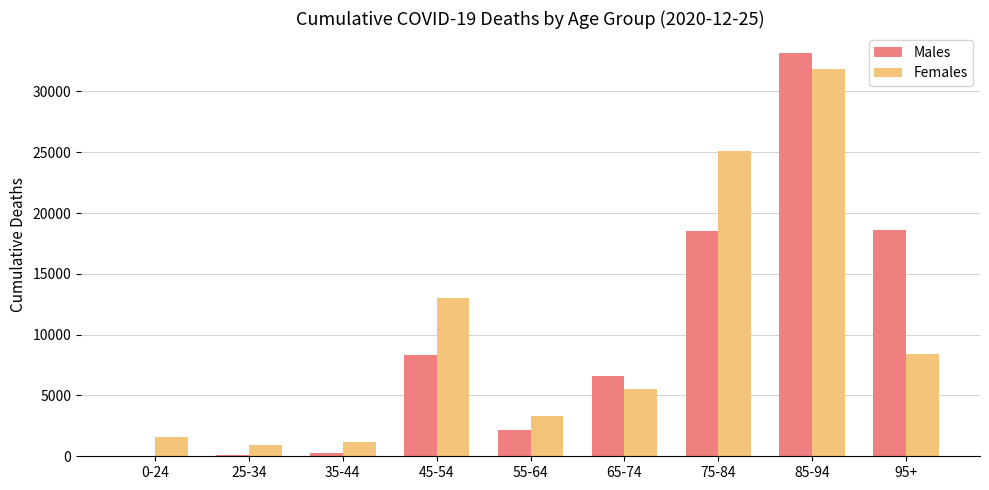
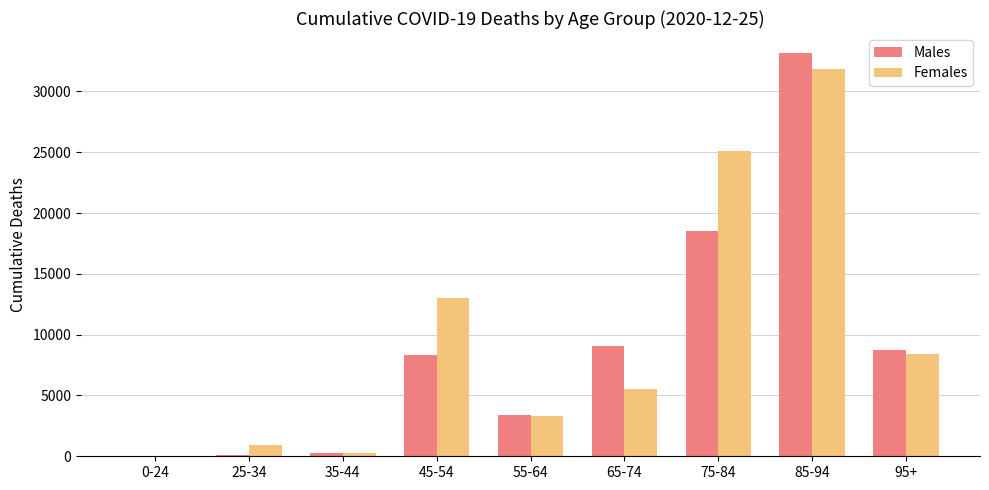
  {
    "Males": {
      "35-44": 300,
      "45-54": 8300,
-     "55-64": 2100,
-     "65-74": 6600,
+     "55-64": 3400,
+     "65-74": 9000,
      "75-84": 18500,
      "85-94": 33100,
-     "95+": 18600
+     "95+": 8700
    },
    "Females": {
-     "0-24": 1500,
+     "0-24": 0,
      "25-34": 900,
-     "35-44": 1100,
+     "35-44": 300,
      "45-54": 13000,
      "55-64": 3300,
      "65-74": 5600,
      "75-84": 25100,
      "85-94": 31800,
      "95+": 8400
    }
  }
